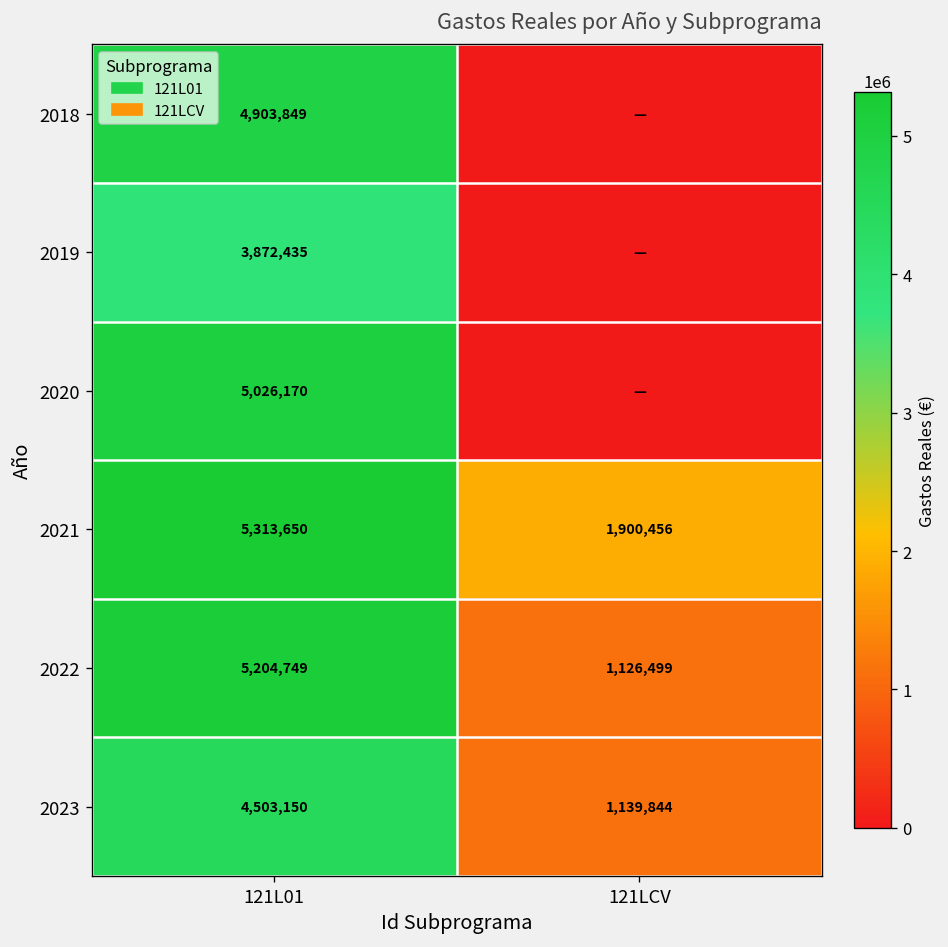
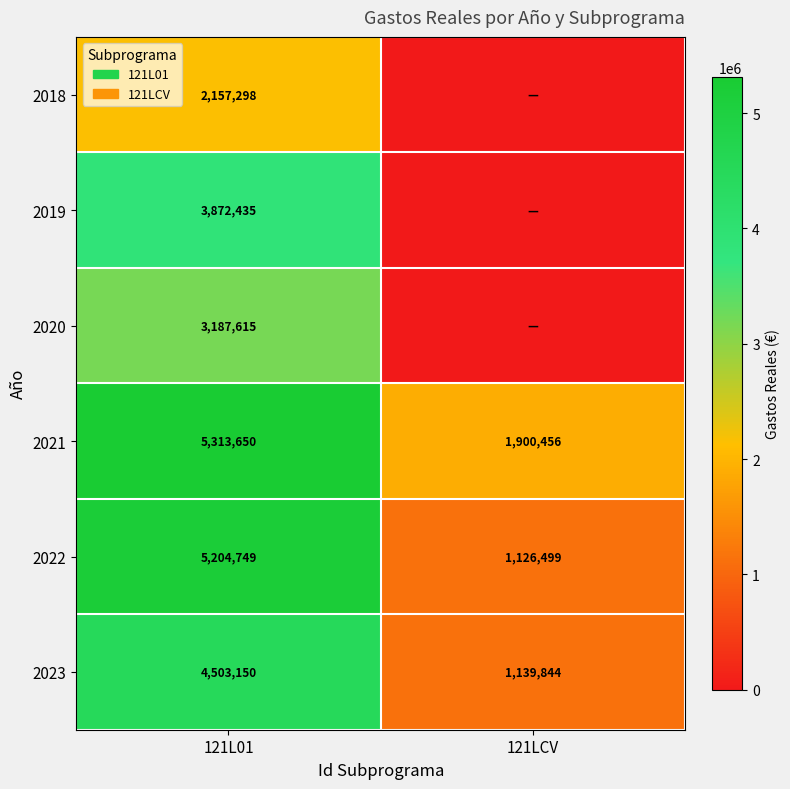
  {
    "2018": {
-     "121L01": "4,903,849"
+     "121L01": "2,157,298"
    },
    "2019": {
      "121L01": "3,872,435"
    },
    "2020": {
-     "121L01": "5,026,170"
+     "121L01": "3,187,615"
    },
    "2021": {
      "121L01": "5,313,650",
      "121LCV": "1,900,456"
    },
    "2022": {
      "121L01": "5,204,749",
      "121LCV": "1,126,499"
    },
    "2023": {
      "121L01": "4,503,150",
      "121LCV": "1,139,844"
    }
  }
